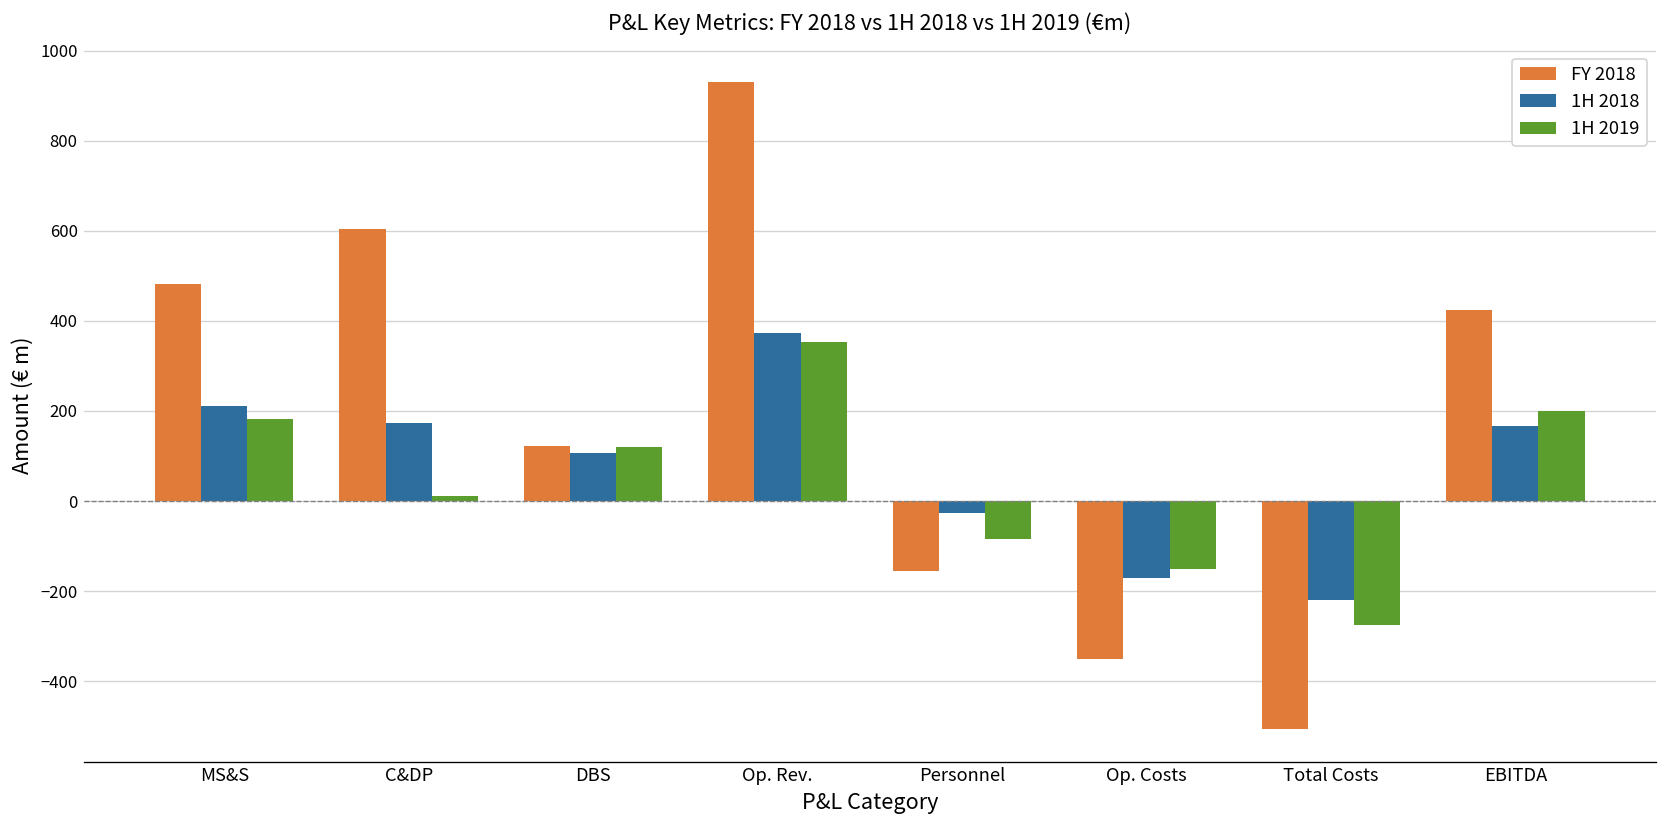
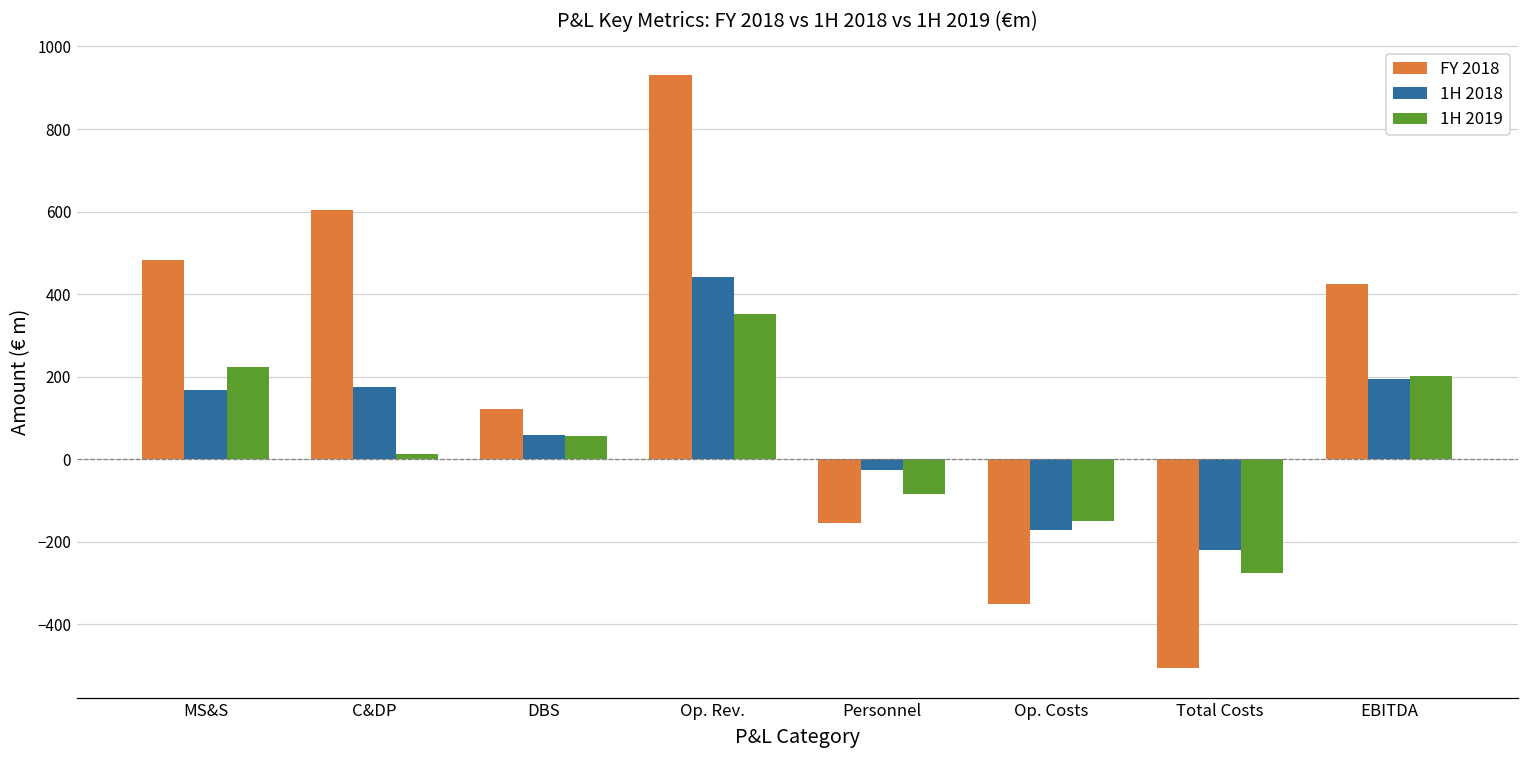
  {
    "FY 2018": {
      "MS&S": 480,
      "C&DP": 600,
      "DBS": 120,
      "Op. Rev.": 930,
      "Personnel": -160,
      "Op. Costs": -350,
      "Total Costs": -510,
      "EBITDA": 420
    },
    "1H 2018": {
-     "MS&S": 210,
+     "MS&S": 170,
      "C&DP": 170,
-     "DBS": 110,
-     "Op. Rev.": 370,
+     "DBS": 60,
+     "Op. Rev.": 440,
      "Personnel": -30,
      "Op. Costs": -170,
      "Total Costs": -220,
-     "EBITDA": 170
+     "EBITDA": 190
    },
    "1H 2019": {
-     "MS&S": 180,
+     "MS&S": 220,
      "C&DP": 10,
-     "DBS": 120,
+     "DBS": 60,
      "Op. Rev.": 350,
      "Personnel": -80,
      "Op. Costs": -150,
      "Total Costs": -280,
      "EBITDA": 200
    }
  }
